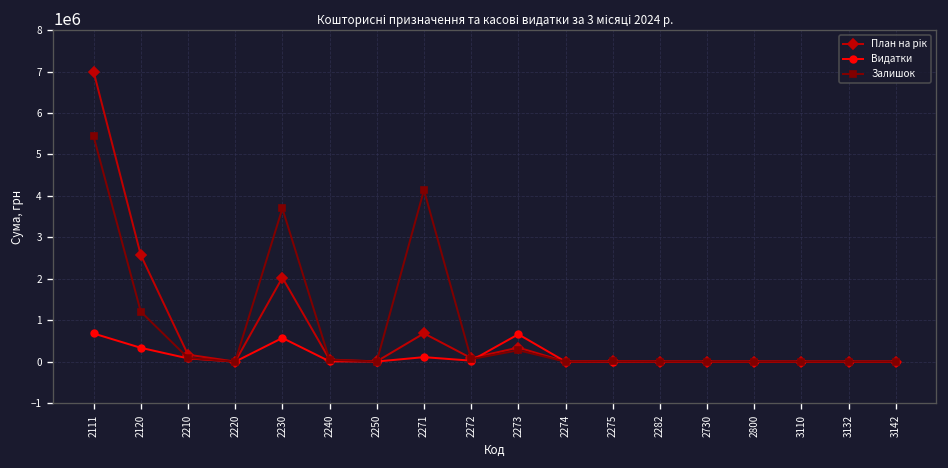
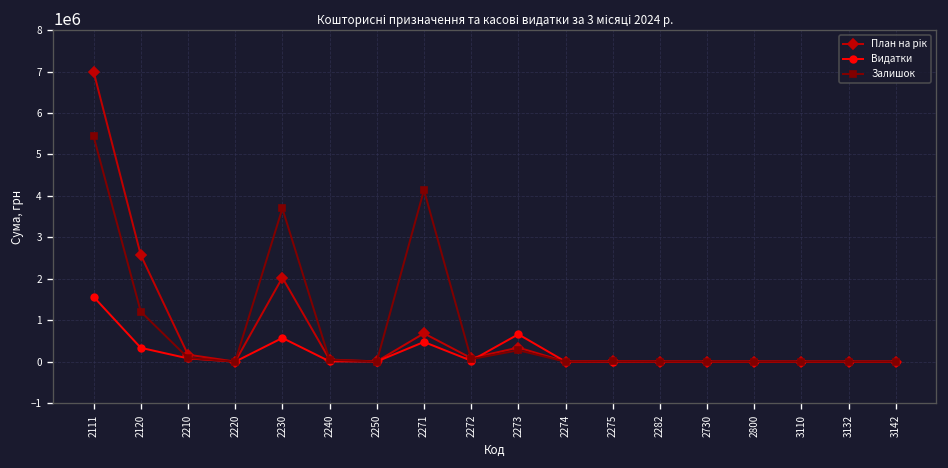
  {
    "План на рік": {
      "2111": 7000000,
      "2120": 2600000,
      "2210": 200000,
      "2230": 2000000,
      "2271": 700000
    },
    "Видатки": {
-     "2111": 700000,
+     "2111": 1600000,
      "2120": 300000,
      "2230": 600000,
-     "2271": 100000,
+     "2271": 500000,
      "2273": 700000
    },
    "Залишок": {
      "2111": 5400000,
      "2120": 1200000,
      "2230": 3700000,
      "2271": 4100000
    }
  }
